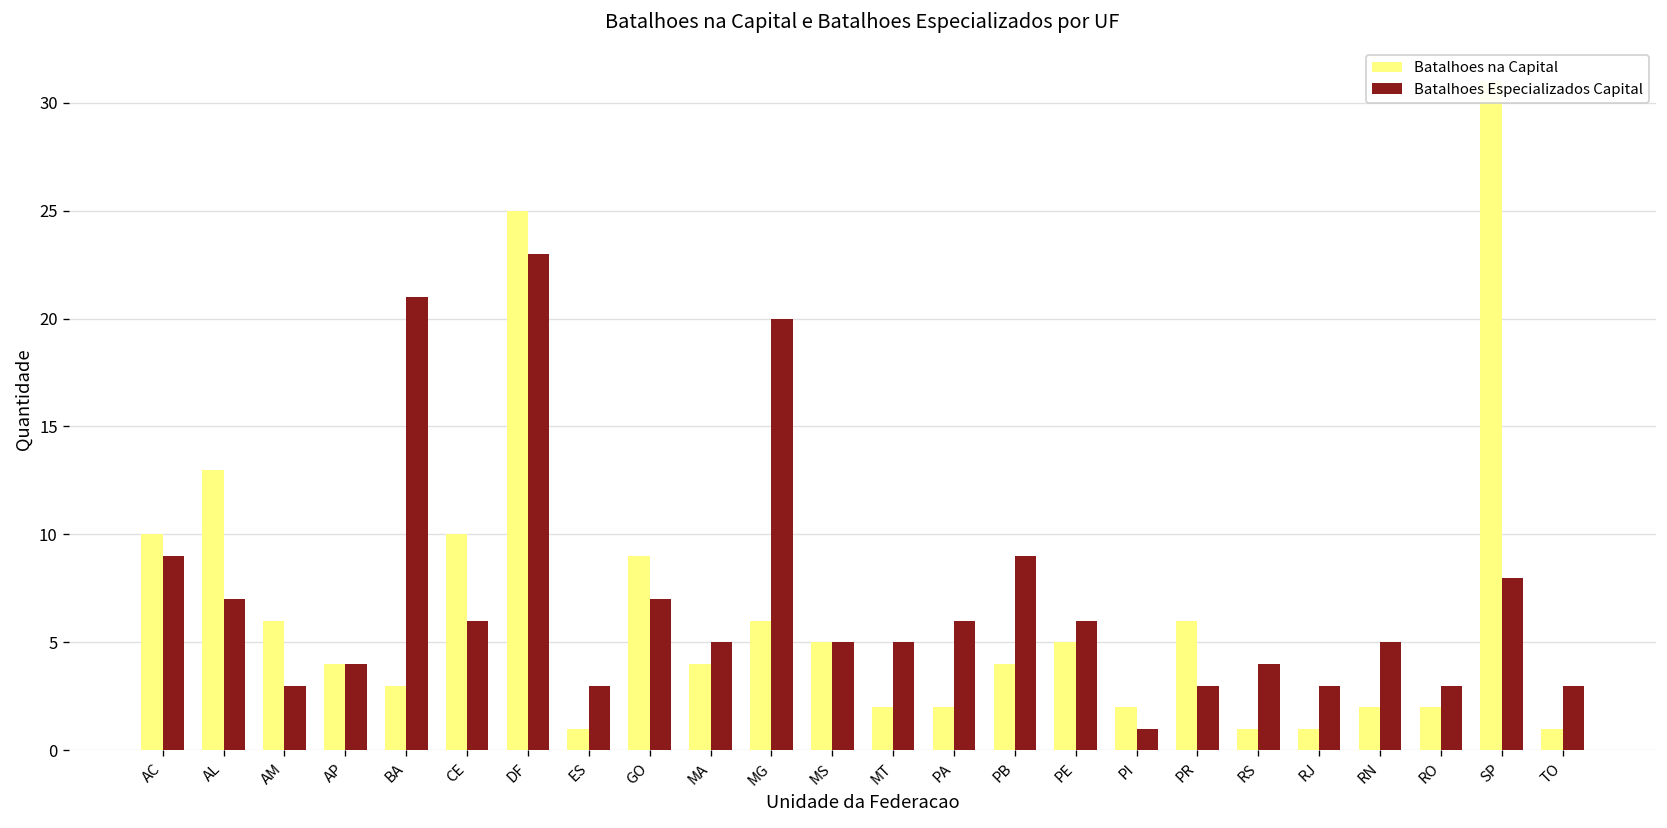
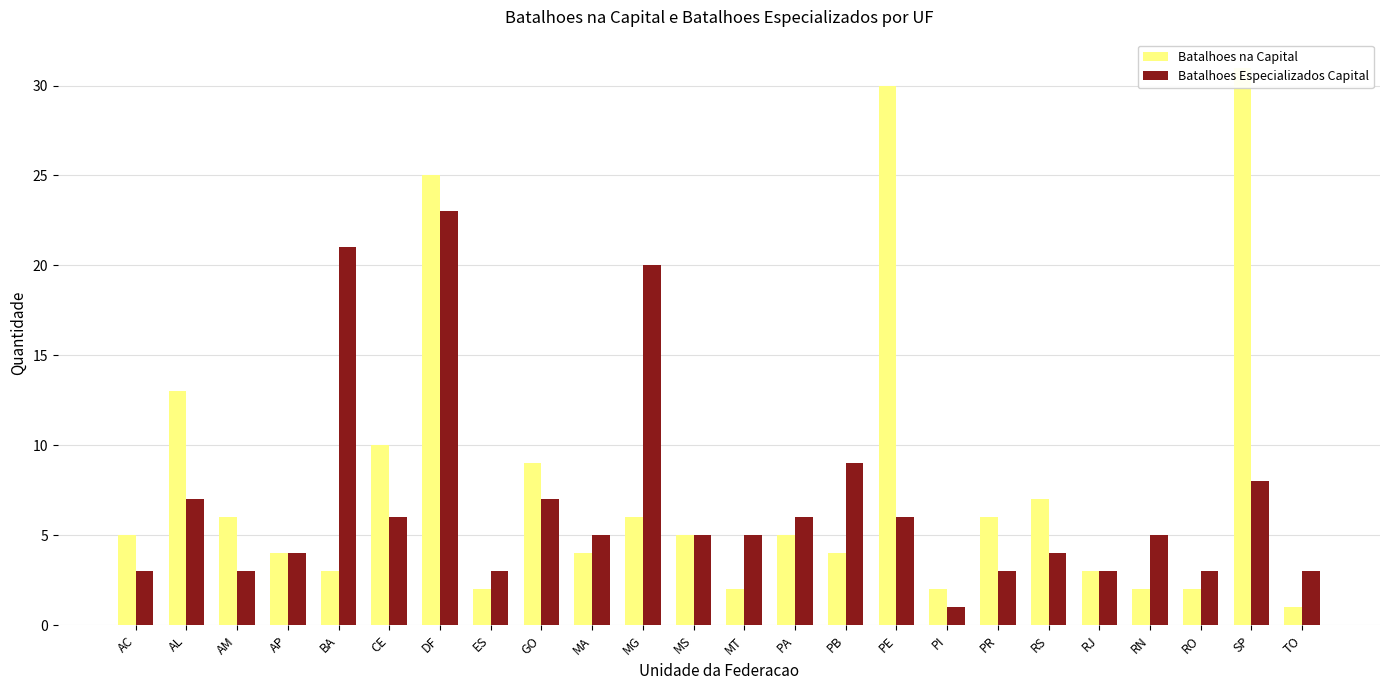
  {
    "Batalhoes na Capital": {
-     "AC": 10,
+     "AC": 5,
      "AL": 13,
      "AM": 6,
      "AP": 4,
      "BA": 3,
      "CE": 10,
      "DF": 25,
-     "ES": 1,
+     "ES": 2,
      "GO": 9,
      "MA": 4,
      "MG": 6,
      "MS": 5,
      "MT": 2,
-     "PA": 2,
+     "PA": 5,
      "PB": 4,
-     "PE": 5,
+     "PE": 30,
      "PI": 2,
      "PR": 6,
-     "RS": 1,
-     "RJ": 1,
+     "RS": 7,
+     "RJ": 3,
      "RN": 2,
      "RO": 2,
      "TO": 1
    },
    "Batalhoes Especializados Capital": {
-     "AC": 9,
+     "AC": 3,
      "AL": 7,
      "AM": 3,
      "AP": 4,
      "BA": 21,
      "CE": 6,
      "DF": 23,
      "ES": 3,
      "GO": 7,
      "MA": 5,
      "MG": 20,
      "MS": 5,
      "MT": 5,
      "PA": 6,
      "PB": 9,
      "PE": 6,
      "PI": 1,
      "PR": 3,
      "RS": 4,
      "RJ": 3,
      "RN": 5,
      "RO": 3,
      "SP": 8,
      "TO": 3
    }
  }
